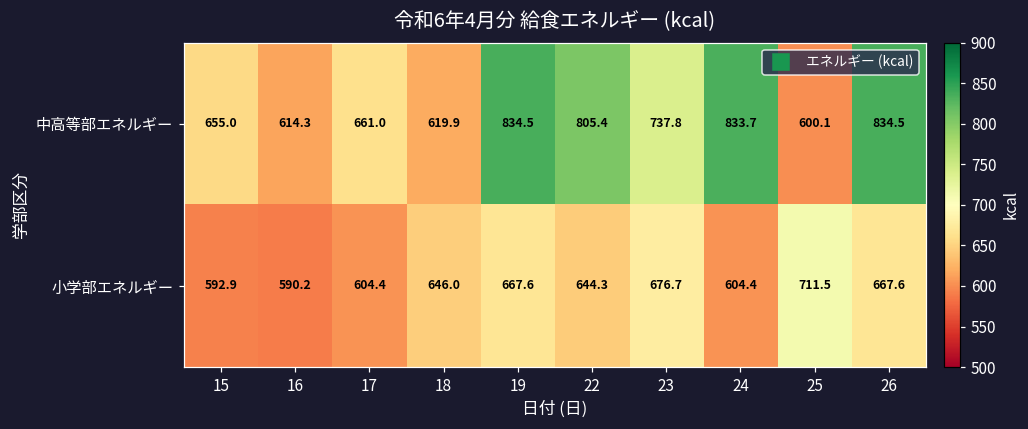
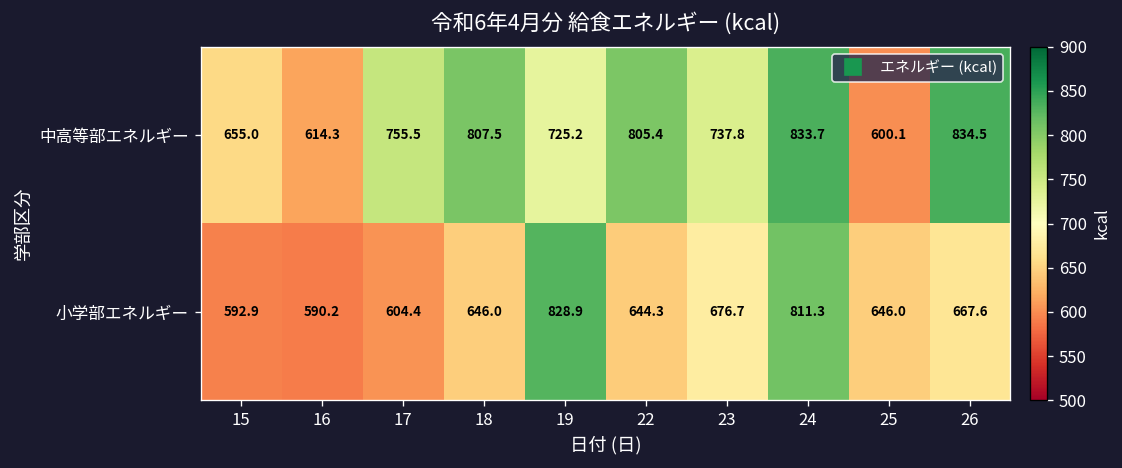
  {
    "中高等部エネルギー": {
      "15": 655.0,
      "16": 614.3,
-     "17": 661.0,
-     "18": 619.9,
-     "19": 834.5,
+     "17": 755.5,
+     "18": 807.5,
+     "19": 725.2,
      "22": 805.4,
      "23": 737.8,
      "24": 833.7,
      "25": 600.1,
      "26": 834.5
    },
    "小学部エネルギー": {
      "15": 592.9,
      "16": 590.2,
      "17": 604.4,
      "18": 646.0,
-     "19": 667.6,
+     "19": 828.9,
      "22": 644.3,
      "23": 676.7,
-     "24": 604.4,
-     "25": 711.5,
+     "24": 811.3,
+     "25": 646.0,
      "26": 667.6
    }
  }
